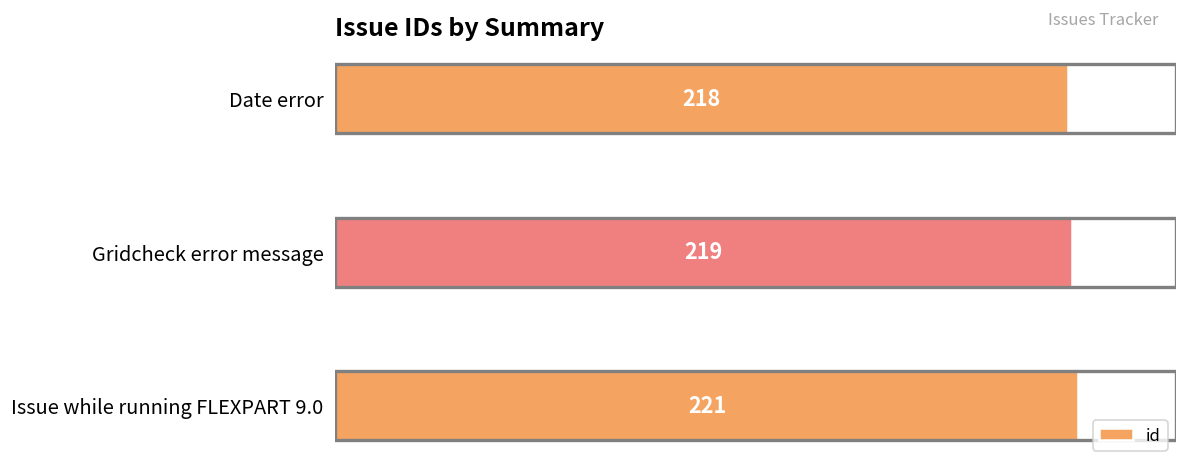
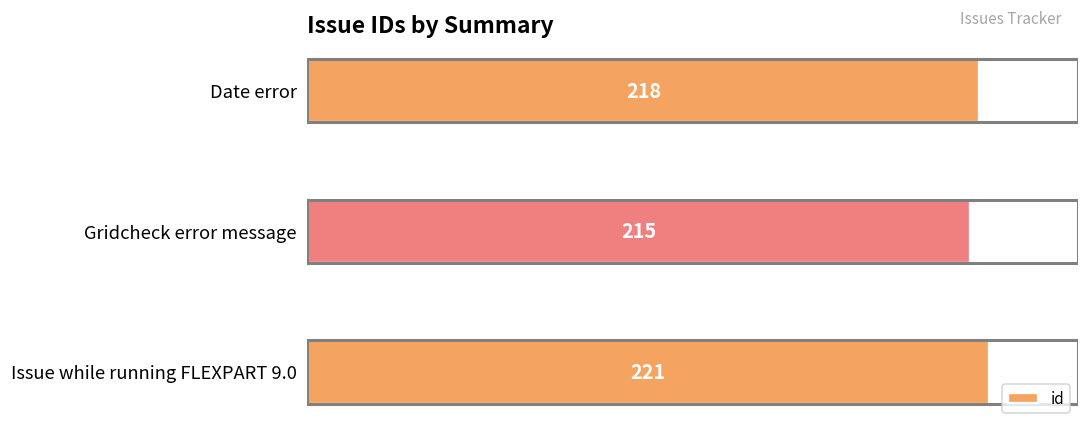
  {
    "Date error": 218,
-   "Gridcheck error message": 219,
+   "Gridcheck error message": 215,
    "Issue while running FLEXPART 9.0": 221
  }
